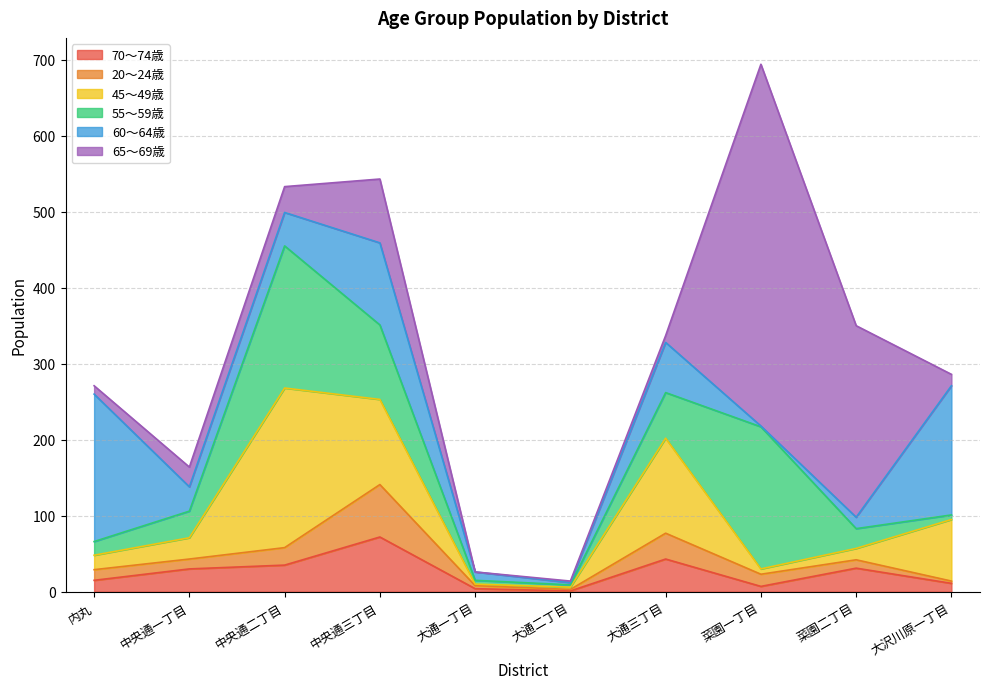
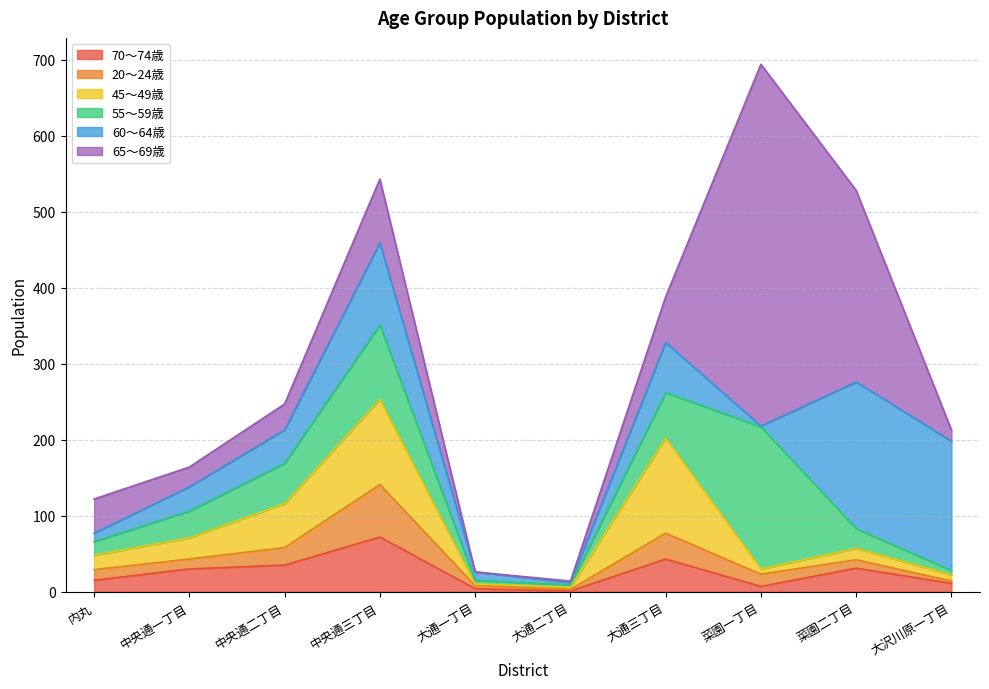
  {
    "45～49歳": {
      "内丸": 20,
      "中央通一丁目": 30,
-     "中央通二丁目": 210,
+     "中央通二丁目": 60,
      "中央通三丁目": 110,
      "大通三丁目": 130,
      "菜園一丁目": 10,
      "菜園二丁目": 20,
-     "大沢川原一丁目": 80
+     "大沢川原一丁目": 10
    },
    "55～59歳": {
      "内丸": 20,
      "中央通一丁目": 40,
-     "中央通二丁目": 190,
+     "中央通二丁目": 50,
      "中央通三丁目": 100,
      "大通一丁目": 10,
      "大通三丁目": 60,
      "菜園二丁目": 30,
      "大沢川原一丁目": 10
    },
    "60～64歳": {
-     "内丸": 190,
+     "内丸": 10,
      "中央通一丁目": 30,
      "中央通二丁目": 40,
      "中央通三丁目": 110,
      "大通三丁目": 70,
-     "菜園二丁目": 20,
+     "菜園二丁目": 190,
      "大沢川原一丁目": 170
    },
    "65～69歳": {
-     "内丸": 10,
+     "内丸": 50,
      "中央通一丁目": 30,
      "中央通二丁目": 30,
      "中央通三丁目": 80,
-     "大通三丁目": 10,
+     "大通三丁目": 60,
      "菜園一丁目": 480,
      "菜園二丁目": 250,
      "大沢川原一丁目": 20
    }
  }
